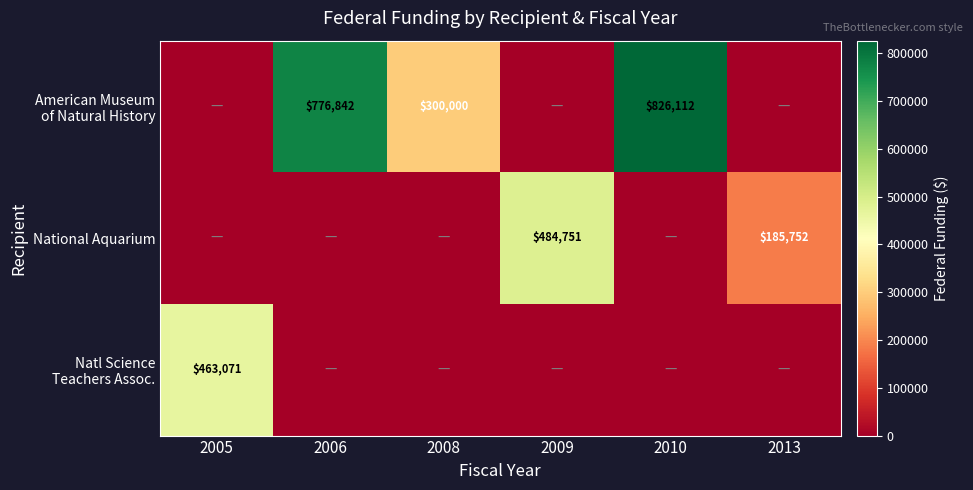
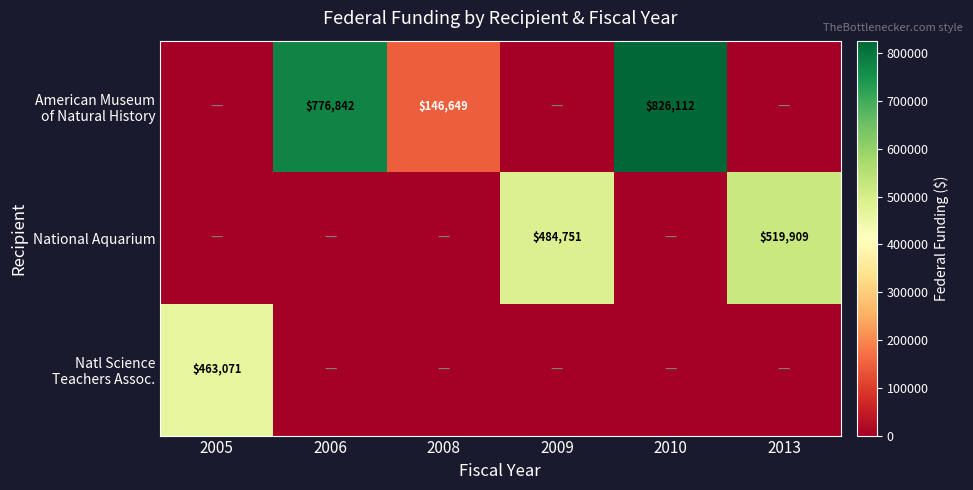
  {
    "American Museum of Natural History": {
      "2006": "$776,842",
-     "2008": "$300,000",
+     "2008": "$146,649",
      "2010": "$826,112"
    },
    "National Aquarium": {
      "2009": "$484,751",
-     "2013": "$185,752"
+     "2013": "$519,909"
    },
    "Natl Science Teachers Assoc.": {
      "2005": "$463,071"
    }
  }
